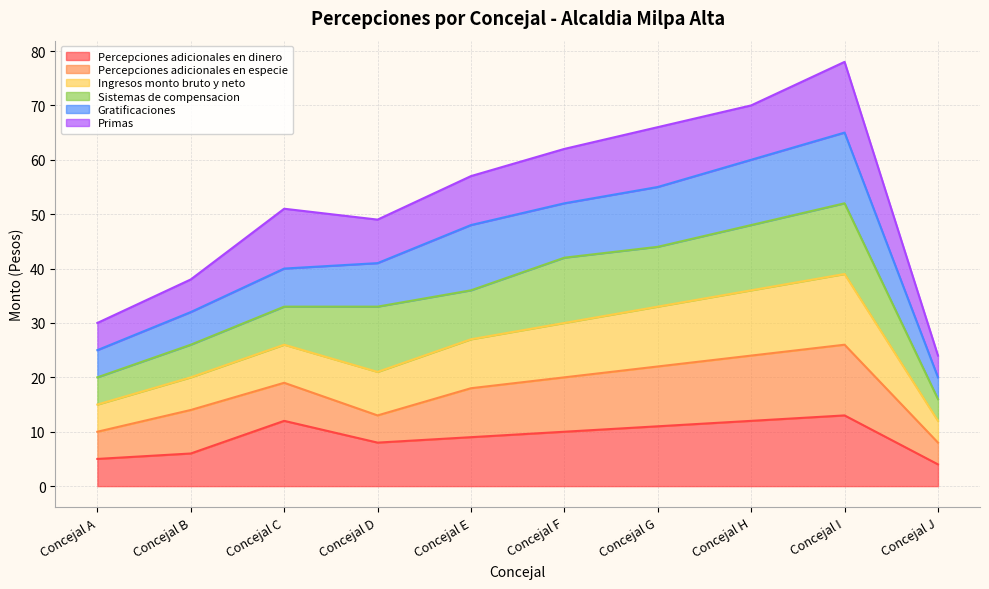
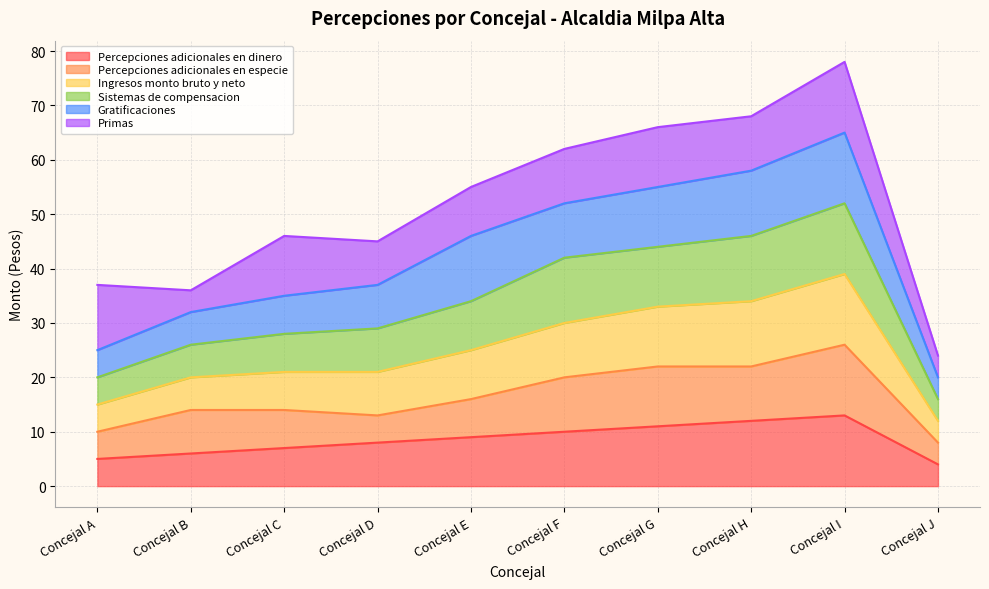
  {
    "Percepciones adicionales en dinero": {
      "Concejal A": 5,
      "Concejal B": 6,
-     "Concejal C": 12,
+     "Concejal C": 7,
      "Concejal D": 8,
      "Concejal E": 9,
      "Concejal F": 10,
      "Concejal G": 11,
      "Concejal H": 12,
      "Concejal I": 13,
      "Concejal J": 4
    },
    "Percepciones adicionales en especie": {
      "Concejal A": 5,
      "Concejal B": 8,
      "Concejal C": 7,
      "Concejal D": 5,
-     "Concejal E": 9,
+     "Concejal E": 7,
      "Concejal F": 10,
      "Concejal G": 11,
-     "Concejal H": 12,
+     "Concejal H": 10,
      "Concejal I": 13,
      "Concejal J": 4
    },
    "Ingresos monto bruto y neto": {
      "Concejal A": 5,
      "Concejal B": 6,
      "Concejal C": 7,
      "Concejal D": 8,
      "Concejal E": 9,
      "Concejal F": 10,
      "Concejal G": 11,
      "Concejal H": 12,
      "Concejal I": 13,
      "Concejal J": 4
    },
    "Sistemas de compensacion": {
      "Concejal A": 5,
      "Concejal B": 6,
      "Concejal C": 7,
-     "Concejal D": 12,
+     "Concejal D": 8,
      "Concejal E": 9,
      "Concejal F": 12,
      "Concejal G": 11,
      "Concejal H": 12,
      "Concejal I": 13,
      "Concejal J": 4
    },
    "Gratificaciones": {
      "Concejal A": 5,
      "Concejal B": 6,
      "Concejal C": 7,
      "Concejal D": 8,
      "Concejal E": 12,
      "Concejal F": 10,
      "Concejal G": 11,
      "Concejal H": 12,
      "Concejal I": 13,
      "Concejal J": 4
    },
    "Primas": {
-     "Concejal A": 5,
-     "Concejal B": 6,
+     "Concejal A": 12,
+     "Concejal B": 4,
      "Concejal C": 11,
      "Concejal D": 8,
      "Concejal E": 9,
      "Concejal F": 10,
      "Concejal G": 11,
      "Concejal H": 10,
      "Concejal I": 13,
      "Concejal J": 4
    }
  }
